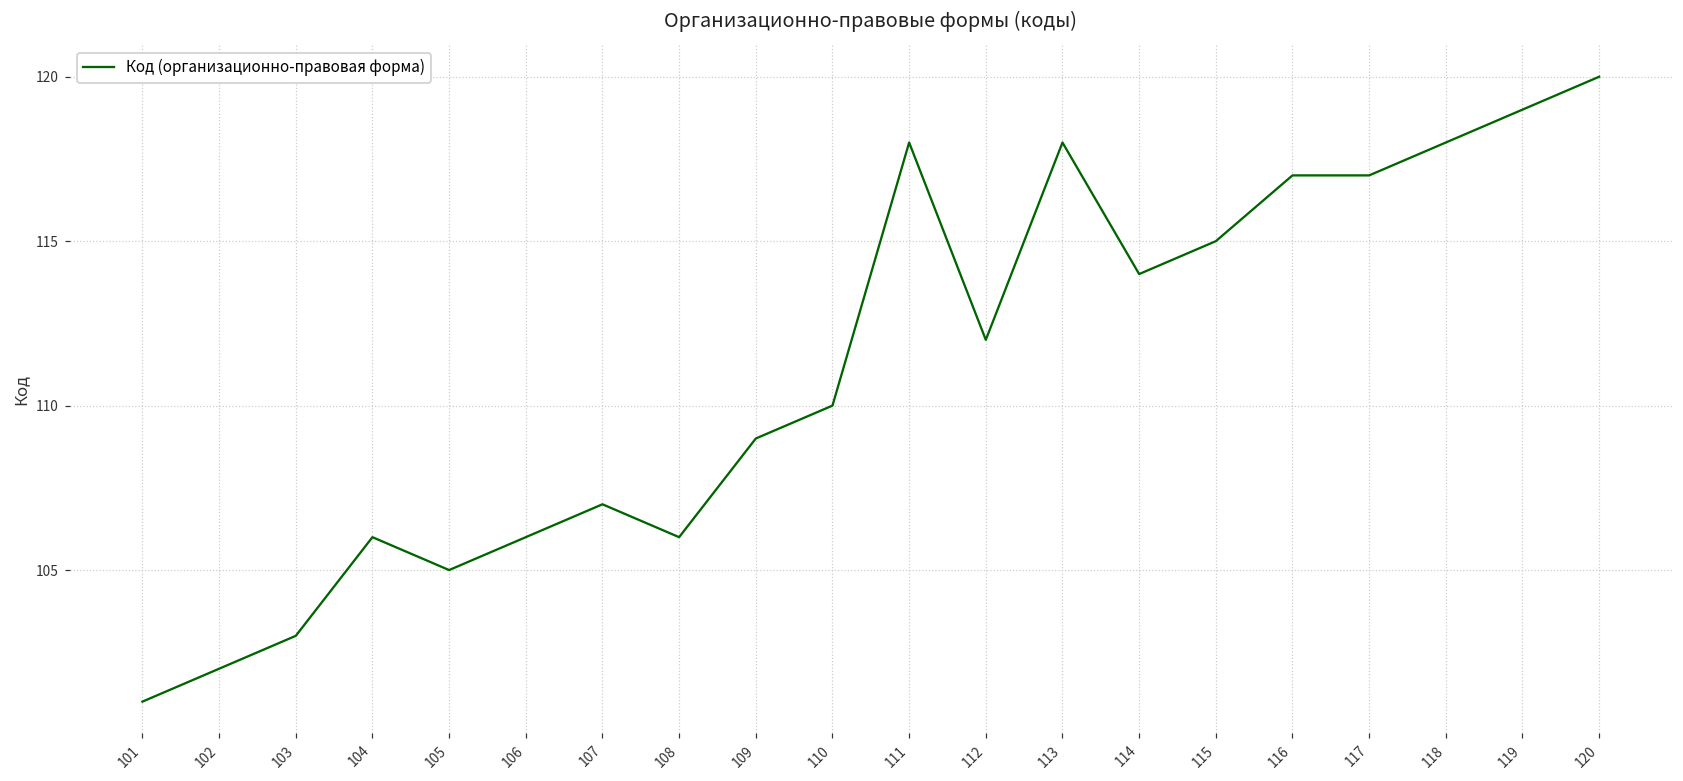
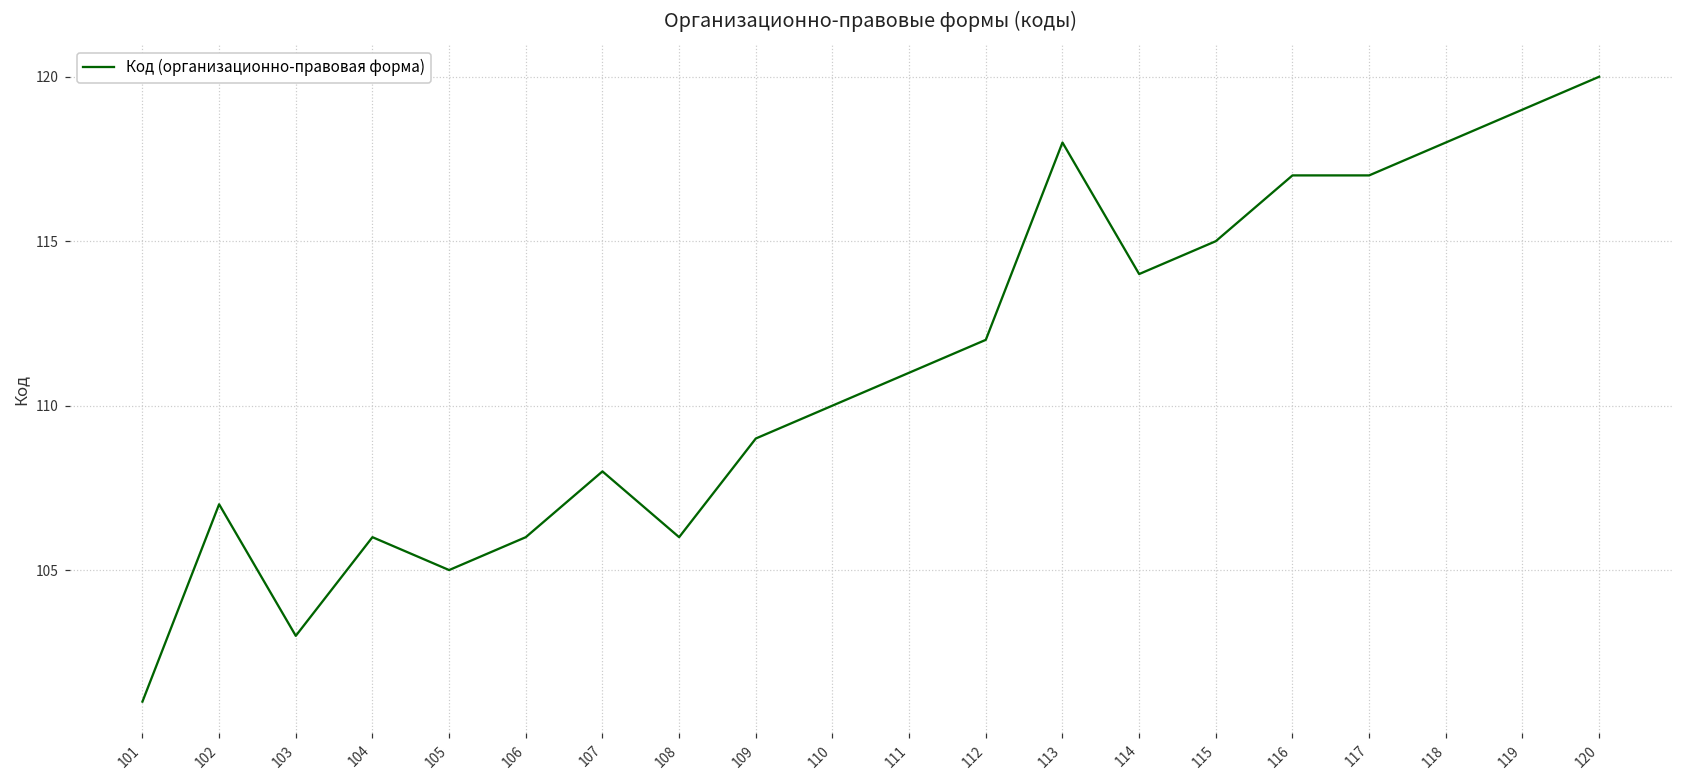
  {
    "101": 101,
-   "102": 102,
+   "102": 107,
    "103": 103,
    "104": 106,
    "105": 105,
    "106": 106,
-   "107": 107,
+   "107": 108,
    "108": 106,
    "109": 109,
    "110": 110,
-   "111": 118,
+   "111": 111,
    "112": 112,
    "113": 118,
    "114": 114,
    "115": 115,
    "116": 117,
    "117": 117,
    "118": 118,
    "119": 119,
    "120": 120
  }
